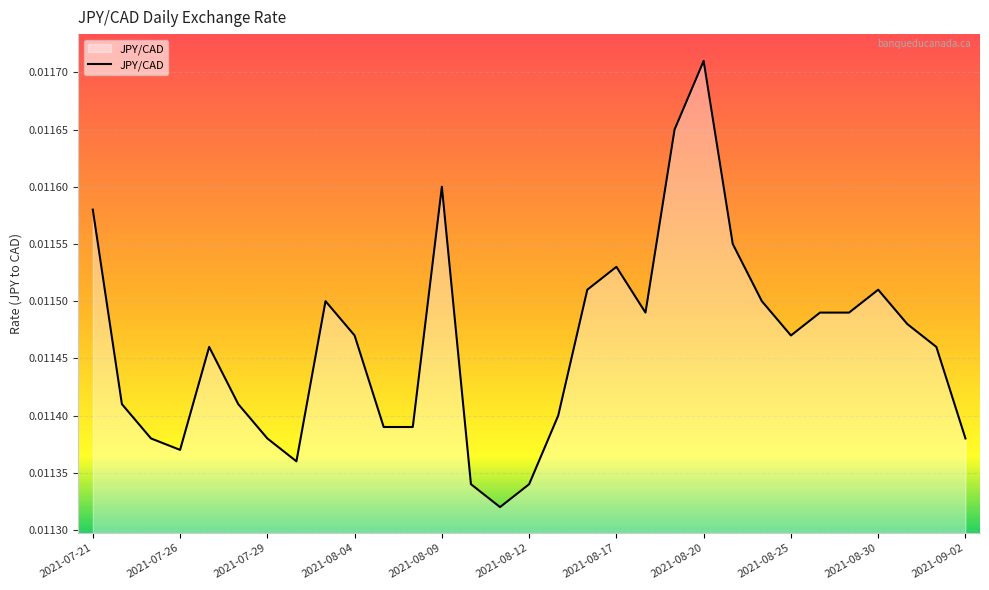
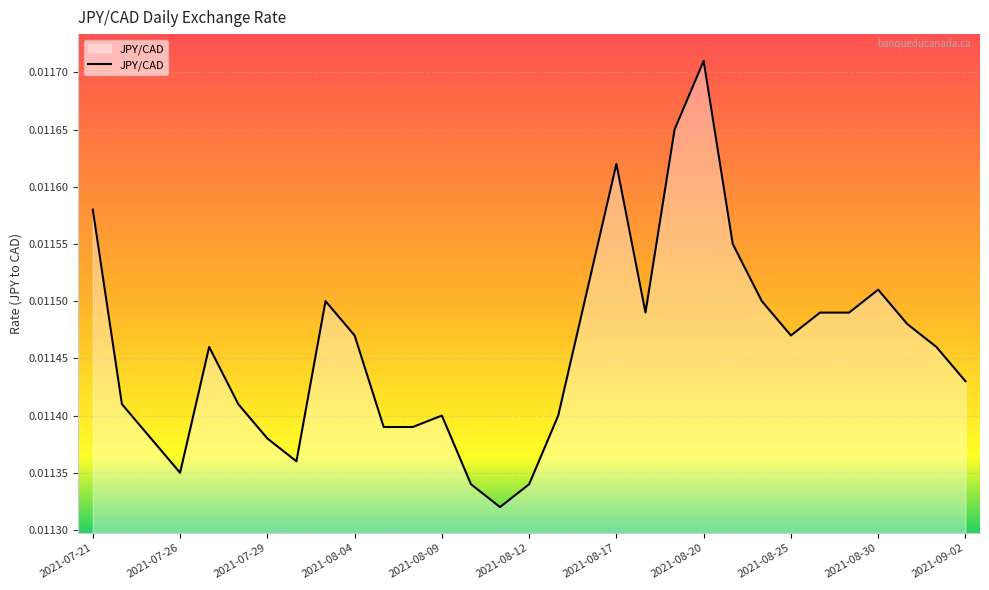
  {
    "2021-07-21": 0.01158,
-   "2021-07-26": 0.01137,
+   "2021-07-26": 0.01135,
    "2021-07-29": 0.01138,
    "2021-08-04": 0.01147,
-   "2021-08-09": 0.0116,
+   "2021-08-09": 0.0114,
    "2021-08-12": 0.01134,
-   "2021-08-17": 0.01153,
+   "2021-08-17": 0.01162,
    "2021-08-20": 0.01171,
    "2021-08-25": 0.01147,
    "2021-08-30": 0.01151,
-   "2021-09-02": 0.01138
+   "2021-09-02": 0.01143
  }
